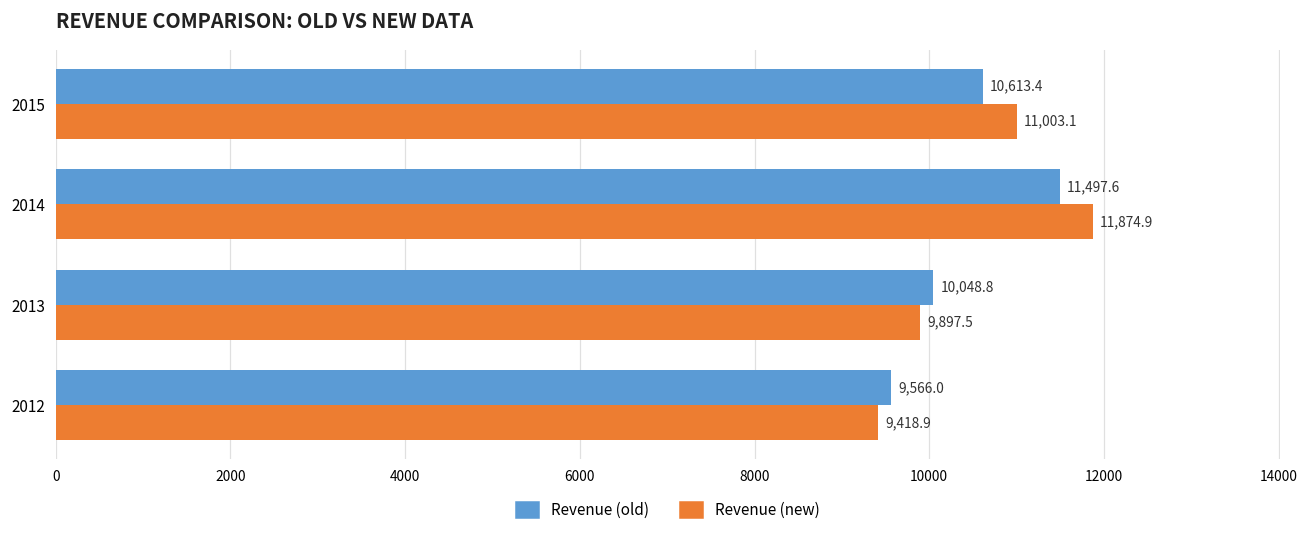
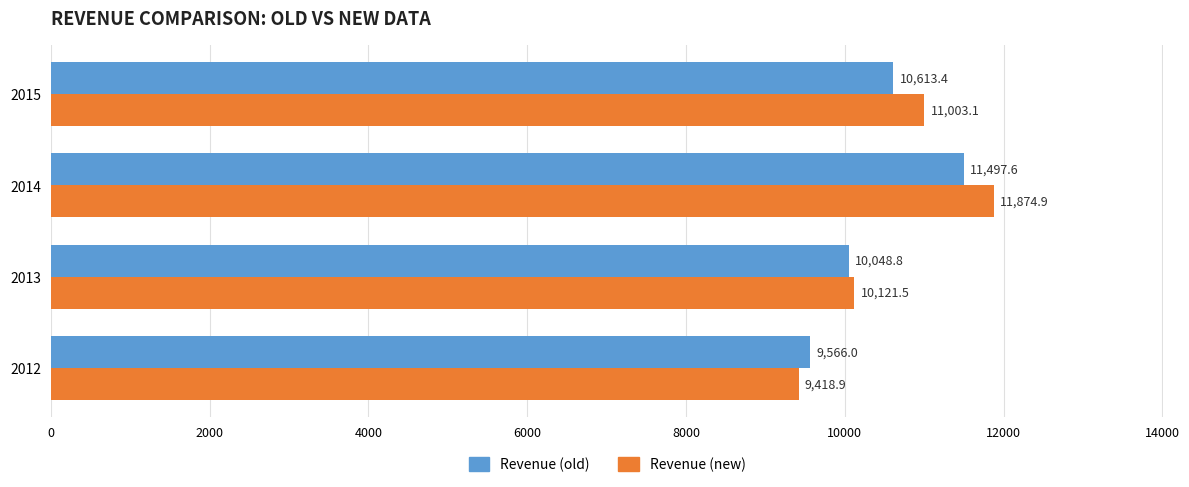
  {
    "Revenue (old)": {
      "2015": "10,613.4",
      "2014": "11,497.6",
      "2013": "10,048.8",
      "2012": "9,566.0"
    },
    "Revenue (new)": {
      "2015": "11,003.1",
      "2014": "11,874.9",
-     "2013": "9,897.5",
+     "2013": "10,121.5",
      "2012": "9,418.9"
    }
  }
